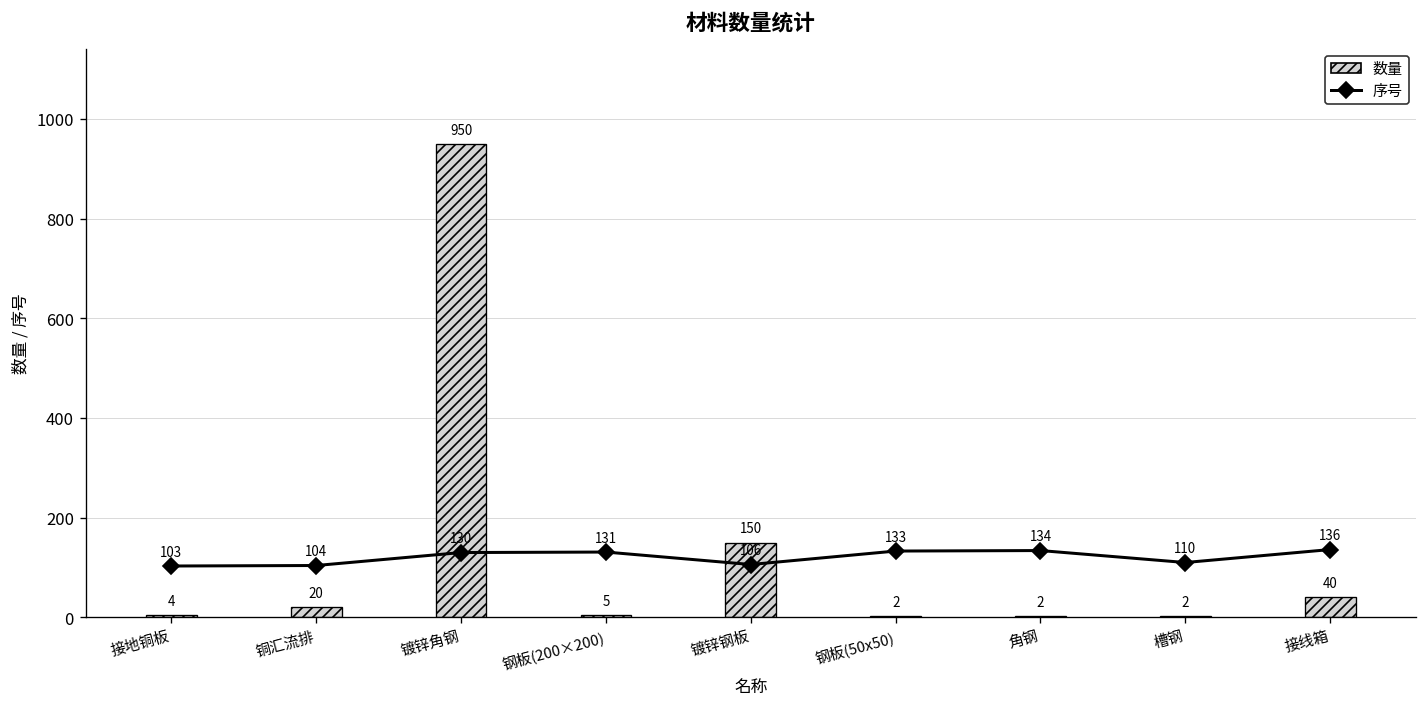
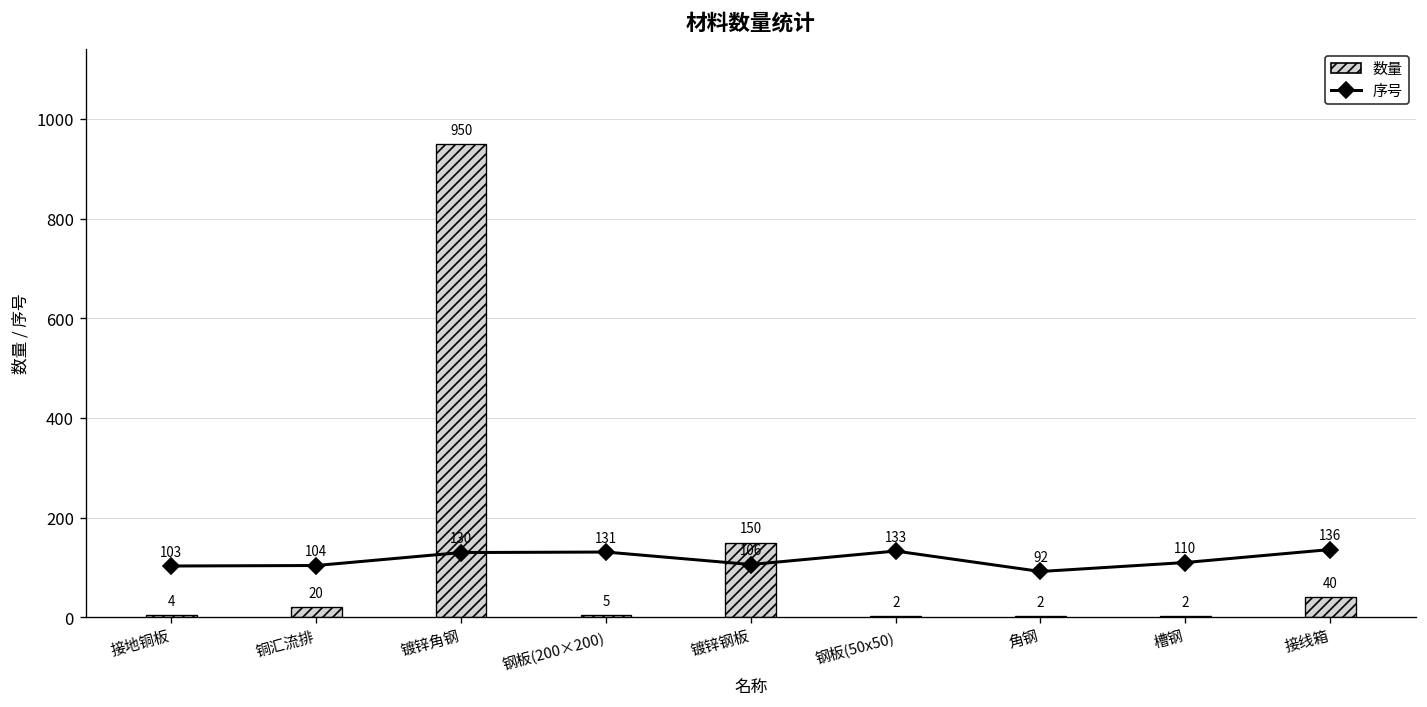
  {
    "序号": {
      "接地铜板": 103,
      "铜汇流排": 104,
      "镀锌角钢": 130,
      "钢板(200×200)": 131,
      "镀锌钢板": 106,
      "钢板(50x50)": 133,
-     "角钢": 134,
+     "角钢": 92,
      "槽钢": 110,
      "接线箱": 136
    },
    "数量": {
      "接地铜板": 4,
      "铜汇流排": 20,
      "镀锌角钢": 950,
      "钢板(200×200)": 5,
      "镀锌钢板": 150,
      "钢板(50x50)": 2,
      "角钢": 2,
      "槽钢": 2,
      "接线箱": 40
    }
  }
